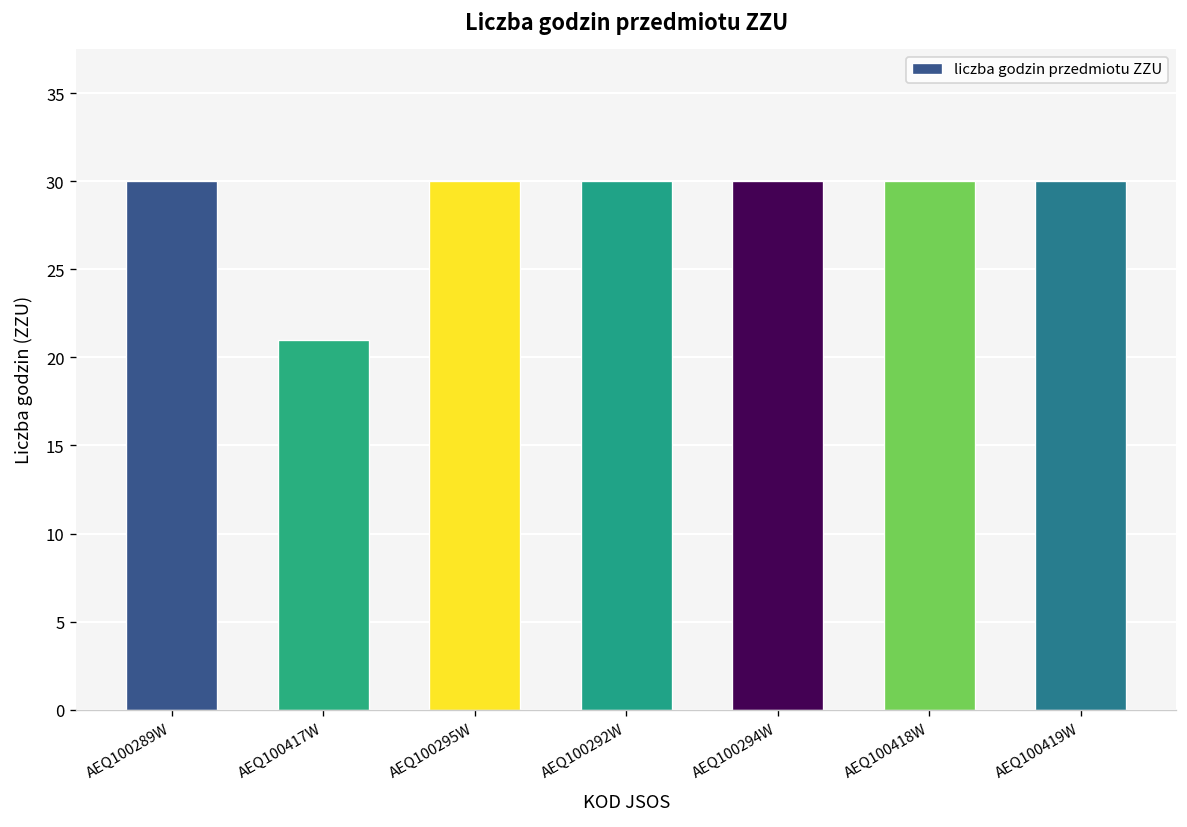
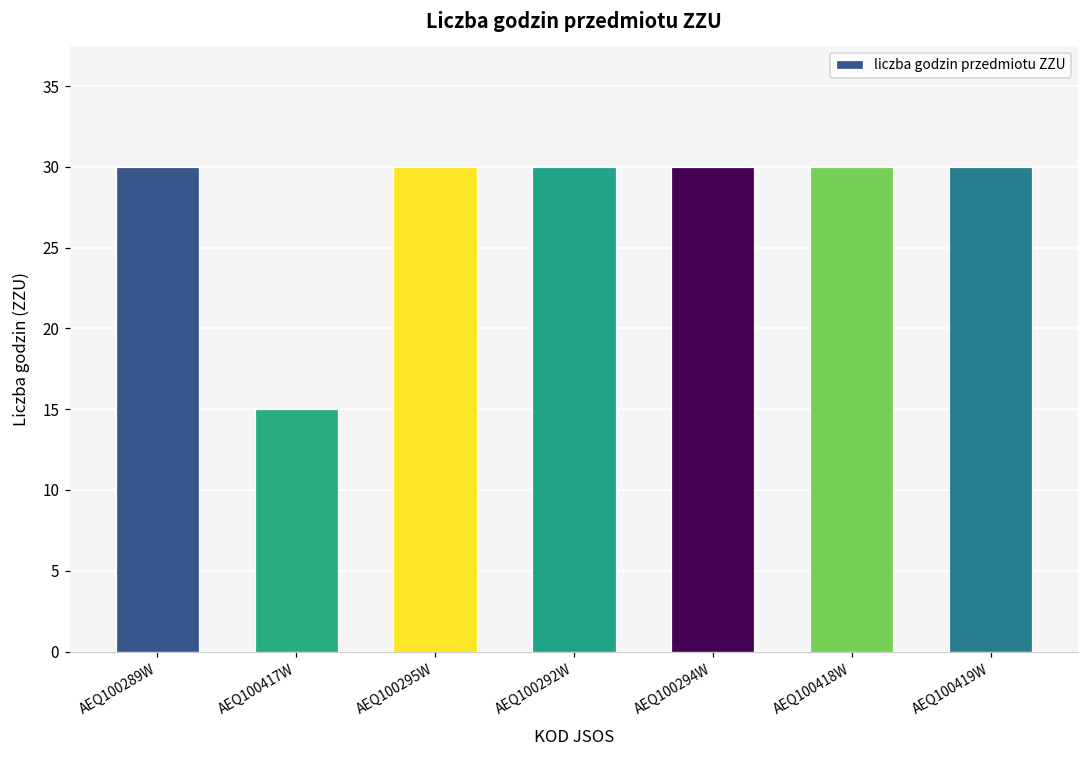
  {
    "AEQ100289W": 30,
-   "AEQ100417W": 21,
+   "AEQ100417W": 15,
    "AEQ100295W": 30,
    "AEQ100292W": 30,
    "AEQ100294W": 30,
    "AEQ100418W": 30,
    "AEQ100419W": 30
  }
